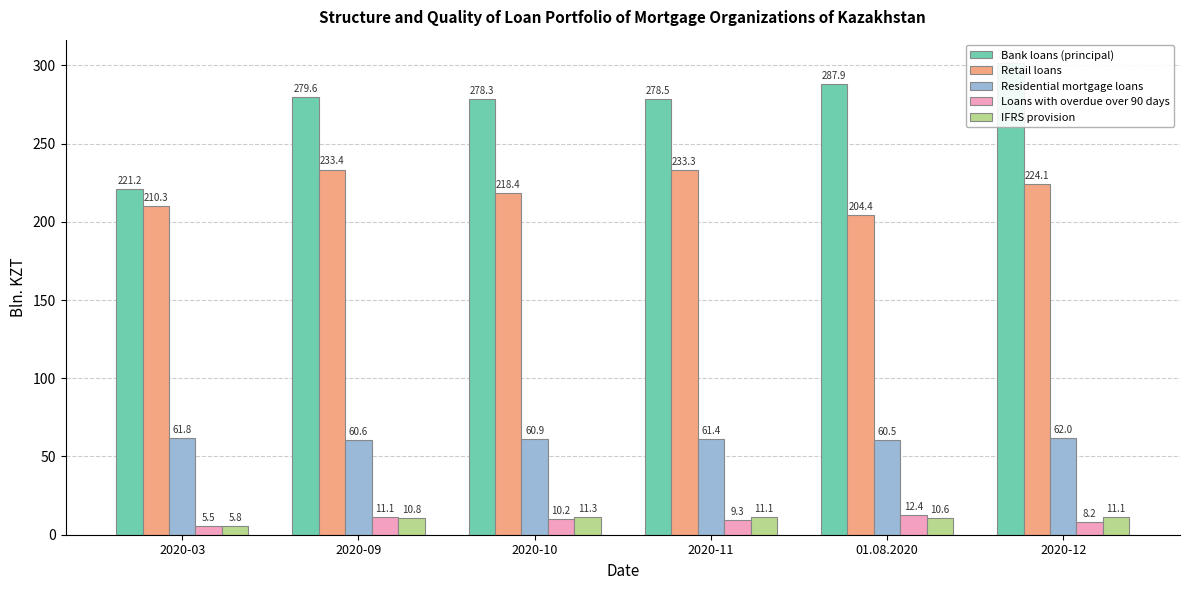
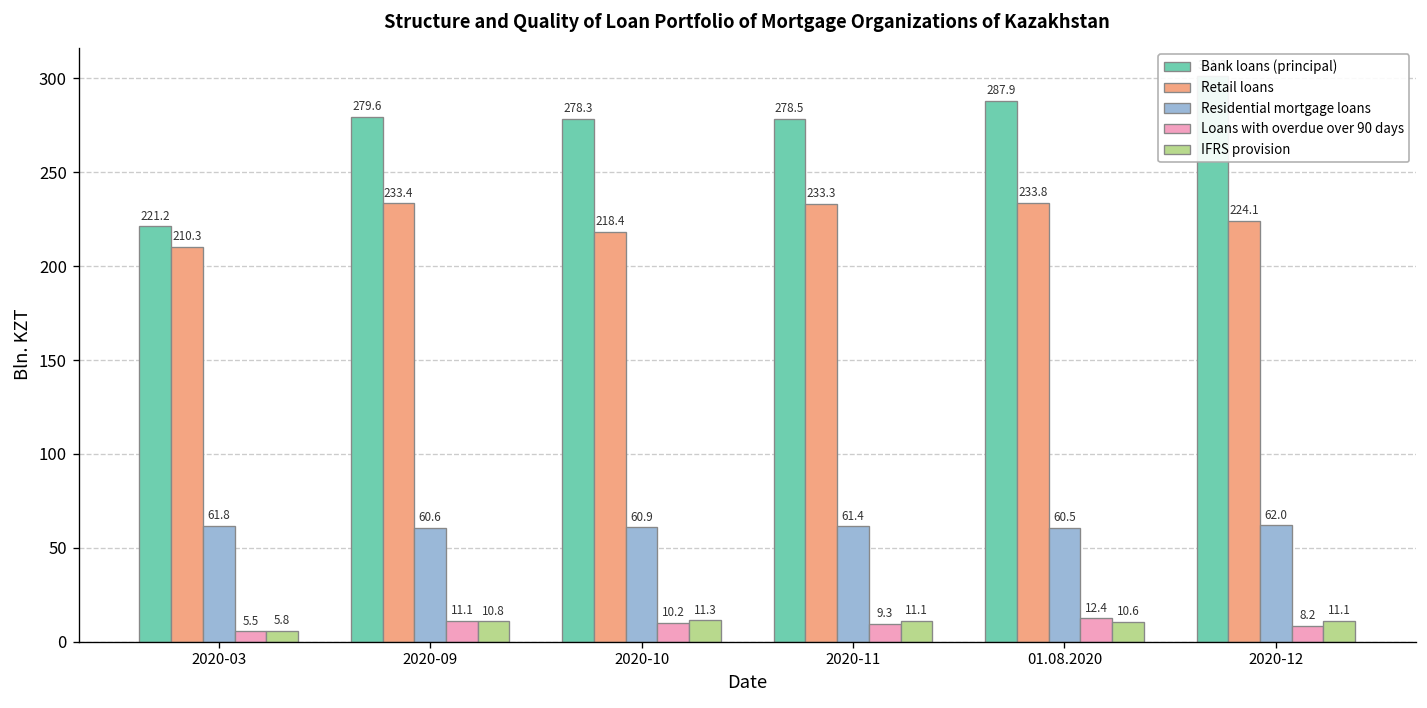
  {
    "Bank loans (principal)": {
      "2020-03": 221.2,
      "2020-09": 279.6,
      "2020-10": 278.3,
      "2020-11": 278.5,
      "01.08.2020": 287.9
    },
    "Retail loans": {
      "2020-03": 210.3,
      "2020-09": 233.4,
      "2020-10": 218.4,
      "2020-11": 233.3,
-     "01.08.2020": 204.4,
+     "01.08.2020": 233.8,
      "2020-12": 224.1
    },
    "Residential mortgage loans": {
      "2020-03": 61.8,
      "2020-09": 60.6,
      "2020-10": 60.9,
      "2020-11": 61.4,
      "01.08.2020": 60.5,
      "2020-12": 62.0
    },
    "Loans with overdue over 90 days": {
      "2020-03": 5.5,
      "2020-09": 11.1,
      "2020-10": 10.2,
      "2020-11": 9.3,
      "01.08.2020": 12.4,
      "2020-12": 8.2
    },
    "IFRS provision": {
      "2020-03": 5.8,
      "2020-09": 10.8,
      "2020-10": 11.3,
      "2020-11": 11.1,
      "01.08.2020": 10.6,
      "2020-12": 11.1
    }
  }
